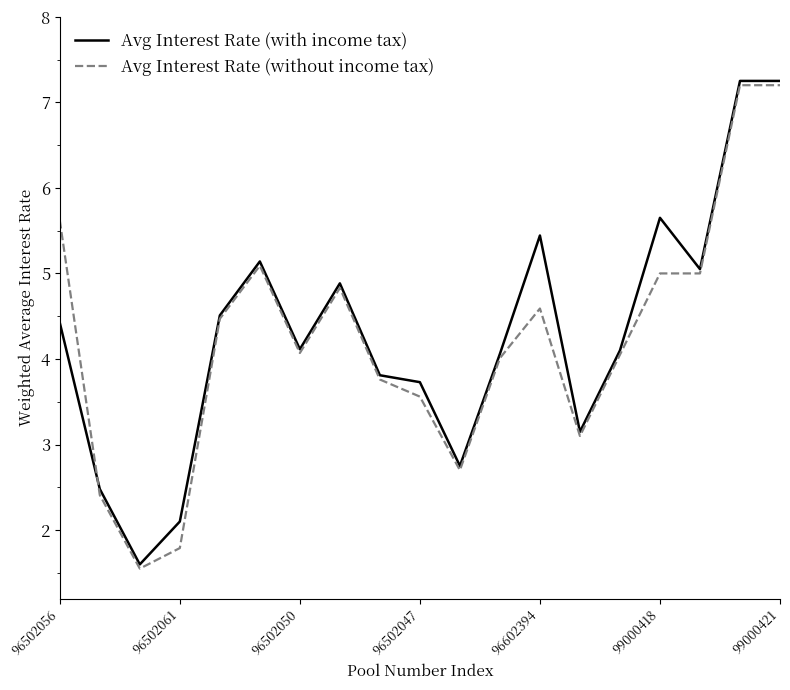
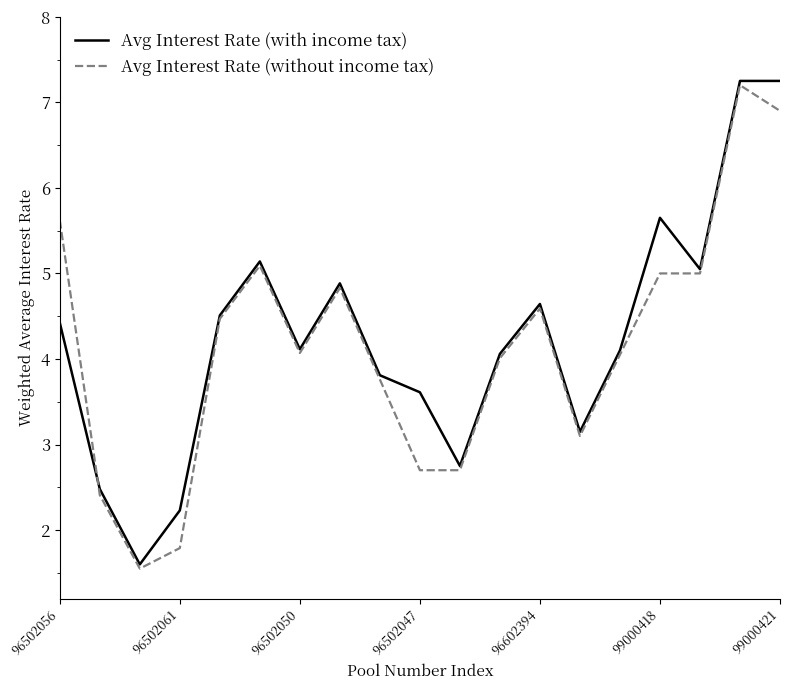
  {
    "Avg Interest Rate (with income tax)": {
      "96502056": 4.4,
-     "96502061": 2.1,
+     "96502061": 2.2,
      "96502050": 4.1,
-     "96502047": 3.7,
-     "96602394": 5.4,
+     "96502047": 3.6,
+     "96602394": 4.6,
      "99000418": 5.7,
      "99000421": 7.3
    },
    "Avg Interest Rate (without income tax)": {
      "96502056": 5.6,
      "96502061": 1.8,
      "96502050": 4.1,
-     "96502047": 3.6,
+     "96502047": 2.7,
      "96602394": 4.6,
      "99000418": 5.0,
-     "99000421": 7.2
+     "99000421": 6.9
    }
  }
